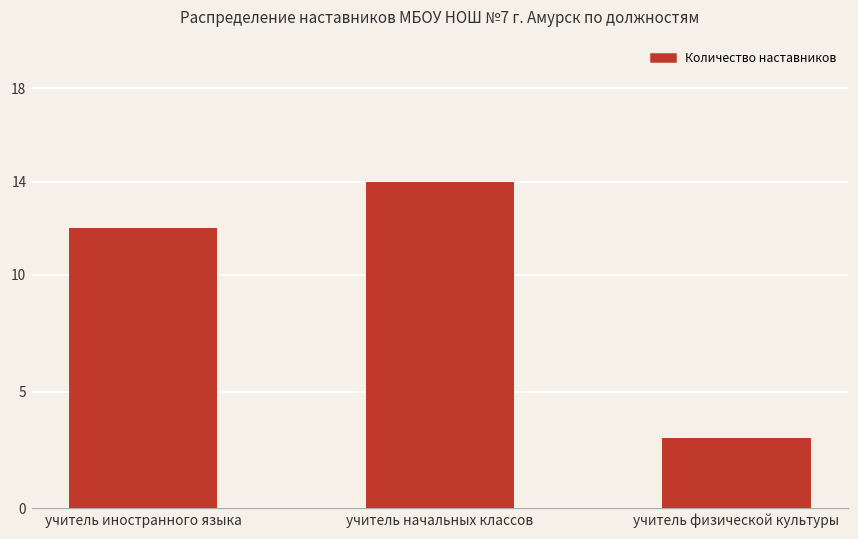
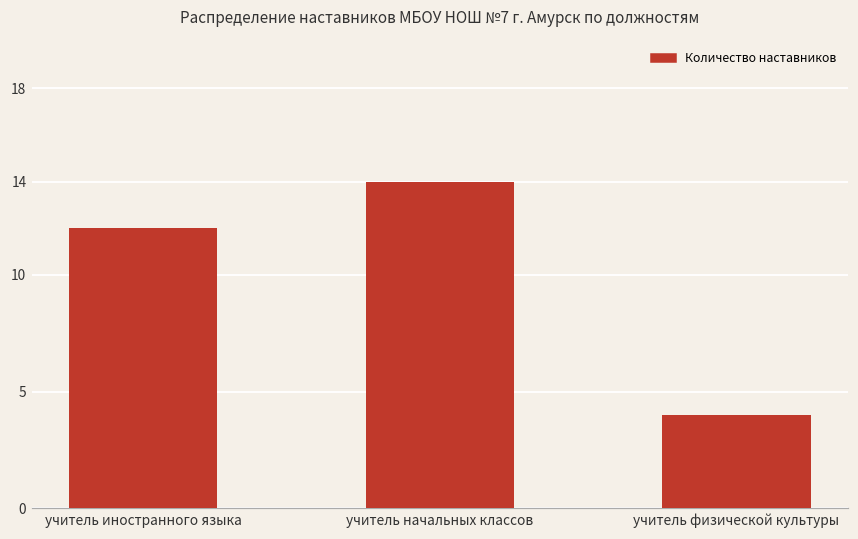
  {
    "учитель иностранного языка": 12,
    "учитель начальных классов": 14,
-   "учитель физической культуры": 3
+   "учитель физической культуры": 4
  }
